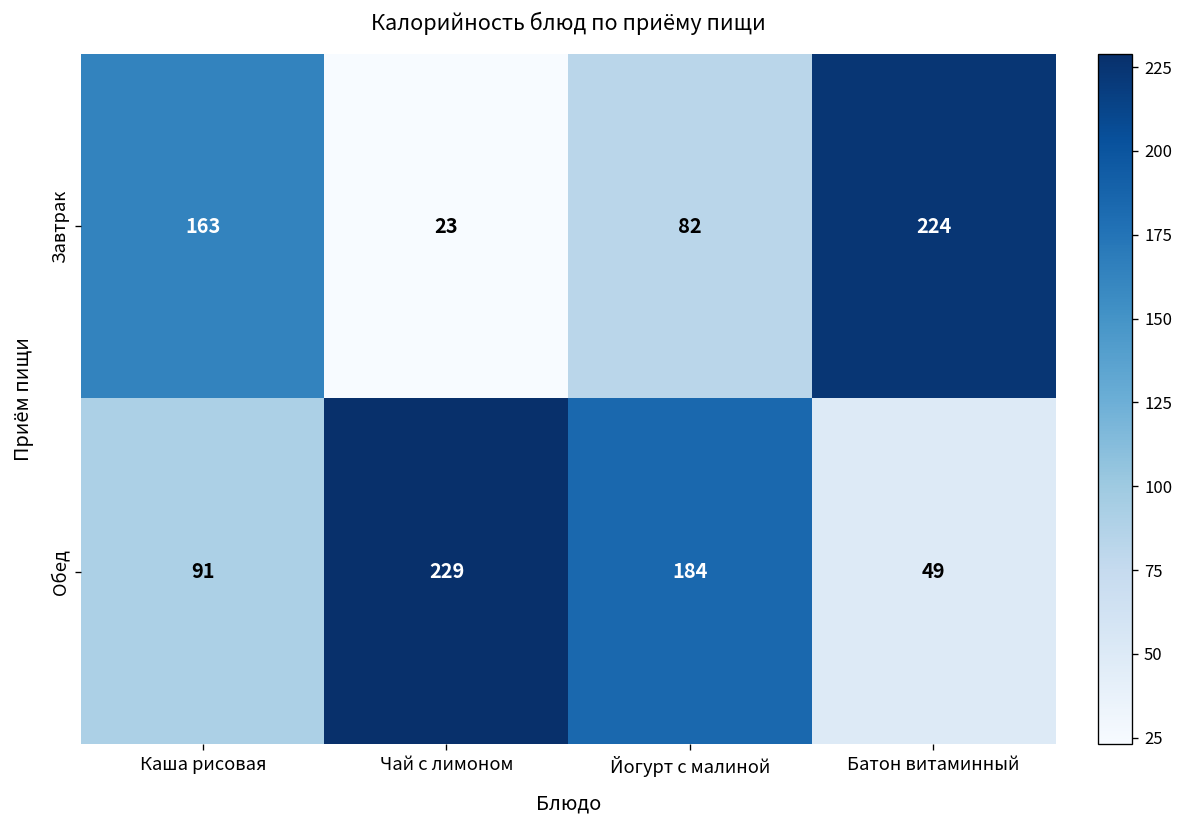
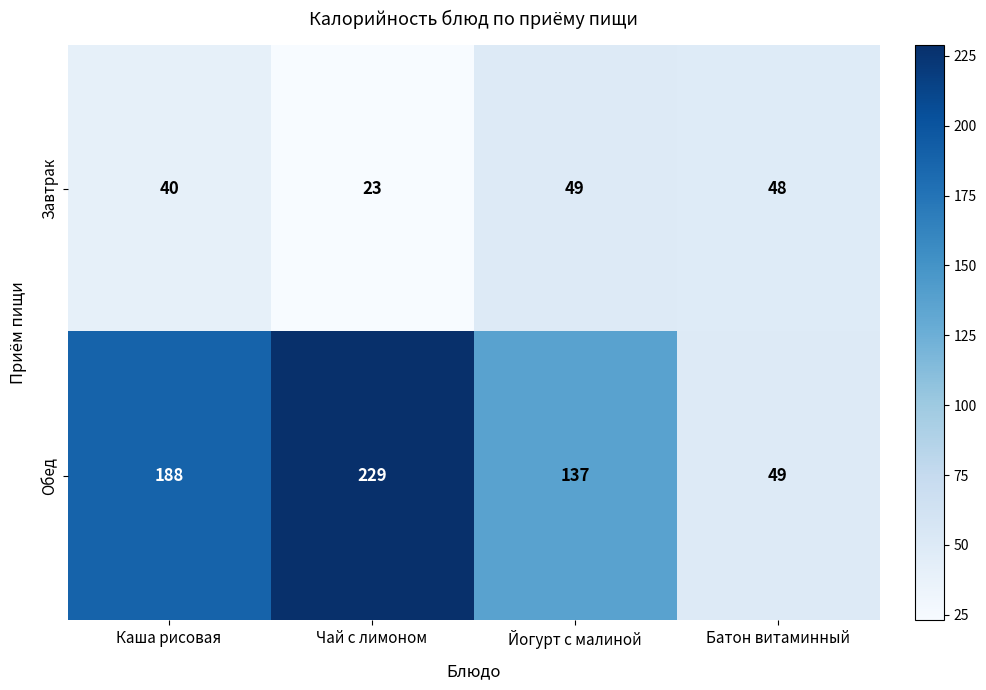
  {
    "Завтрак": {
-     "Каша рисовая": 163,
+     "Каша рисовая": 40,
      "Чай с лимоном": 23,
-     "Йогурт с малиной": 82,
-     "Батон витаминный": 224
+     "Йогурт с малиной": 49,
+     "Батон витаминный": 48
    },
    "Обед": {
-     "Каша рисовая": 91,
+     "Каша рисовая": 188,
      "Чай с лимоном": 229,
-     "Йогурт с малиной": 184,
+     "Йогурт с малиной": 137,
      "Батон витаминный": 49
    }
  }
